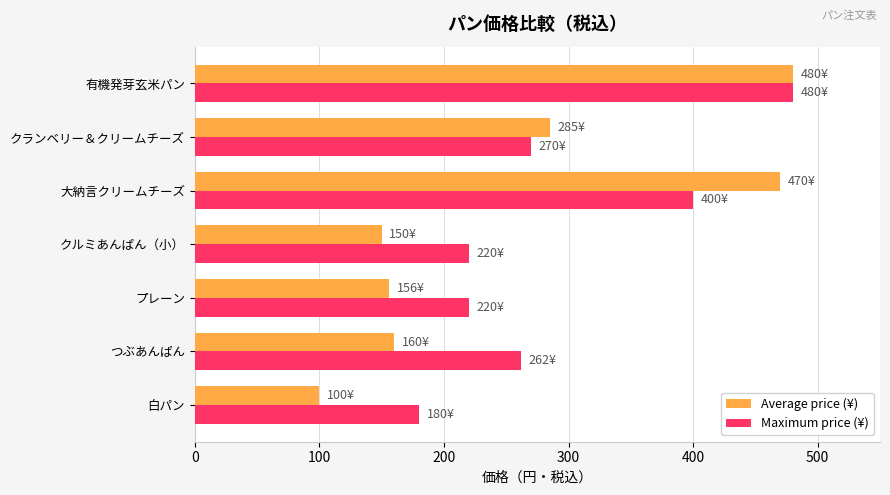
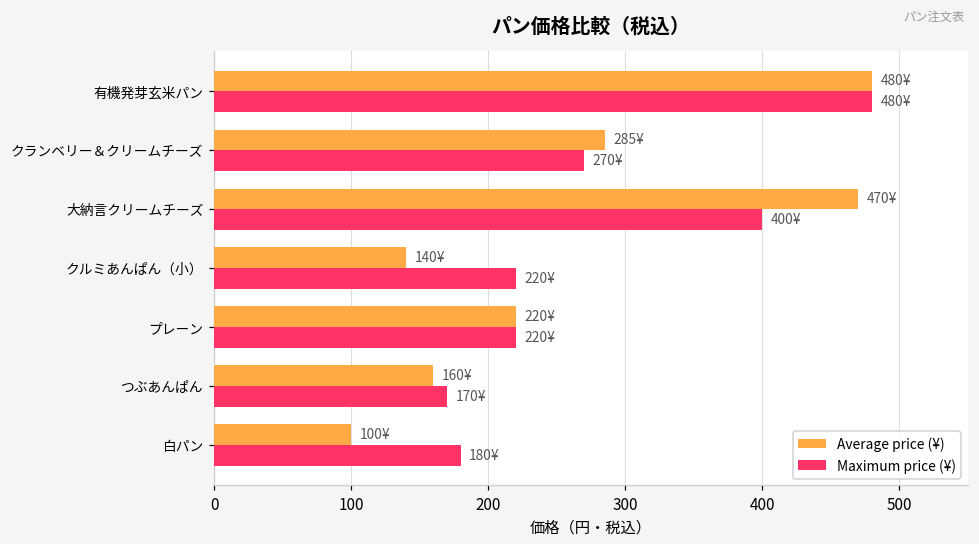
  {
    "Average price (¥)": {
      "有機発芽玄米パン": "480¥",
      "クランベリー＆クリームチーズ": "285¥",
      "大納言クリームチーズ": "470¥",
-     "クルミあんぱん（小）": "150¥",
-     "プレーン": "156¥",
+     "クルミあんぱん（小）": "140¥",
+     "プレーン": "220¥",
      "つぶあんぱん": "160¥",
      "白パン": "100¥"
    },
    "Maximum price (¥)": {
      "有機発芽玄米パン": "480¥",
      "クランベリー＆クリームチーズ": "270¥",
      "大納言クリームチーズ": "400¥",
      "クルミあんぱん（小）": "220¥",
      "プレーン": "220¥",
-     "つぶあんぱん": "262¥",
+     "つぶあんぱん": "170¥",
      "白パン": "180¥"
    }
  }
